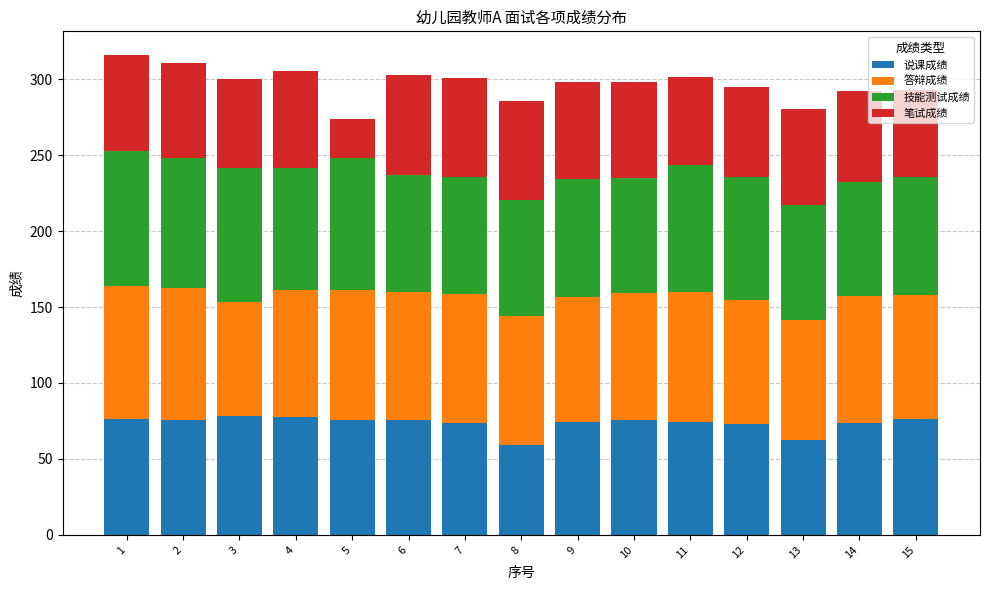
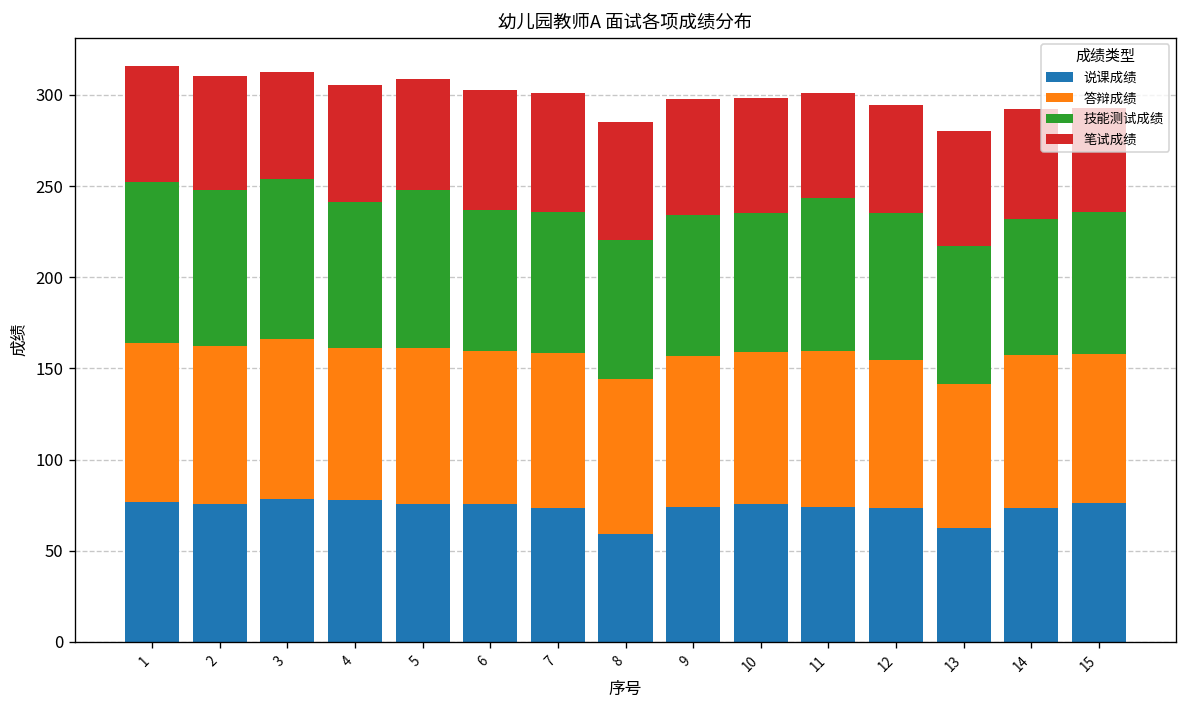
  {
    "说课成绩": {
      "1": 77,
      "2": 76,
      "3": 78,
      "4": 78,
      "5": 76,
      "6": 76,
      "7": 74,
      "8": 59,
      "9": 74,
      "10": 76,
      "11": 74,
      "12": 73,
      "13": 63,
      "14": 74,
      "15": 76
    },
    "答辩成绩": {
      "1": 87,
      "2": 87,
-     "3": 75,
+     "3": 88,
      "4": 83,
      "5": 85,
      "6": 84,
      "7": 85,
      "8": 85,
      "9": 83,
      "10": 83,
      "11": 86,
      "12": 82,
      "13": 79,
      "14": 84,
      "15": 82
    },
    "技能测试成绩": {
      "1": 89,
      "2": 86,
      "3": 88,
      "4": 80,
      "5": 87,
      "6": 77,
      "7": 77,
      "8": 76,
      "9": 78,
      "10": 76,
      "11": 84,
      "12": 81,
      "13": 75,
      "14": 75,
      "15": 78
    },
    "笔试成绩": {
      "1": 63,
      "2": 63,
      "3": 59,
      "4": 64,
-     "5": 26,
+     "5": 61,
      "6": 66,
      "7": 65,
      "8": 65,
      "9": 64,
      "10": 63,
      "11": 58,
      "12": 59,
      "13": 63,
      "14": 60
    }
  }
